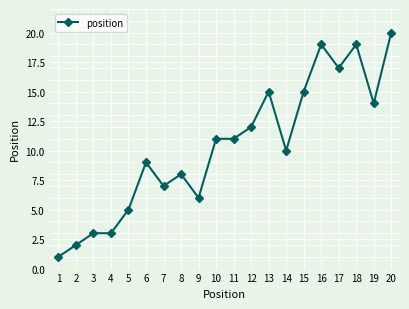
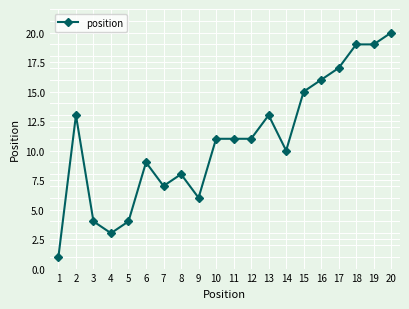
  {
    "1": 1,
-   "2": 2,
-   "3": 3,
+   "2": 13,
+   "3": 4,
    "4": 3,
-   "5": 5,
+   "5": 4,
    "6": 9,
    "7": 7,
    "8": 8,
    "9": 6,
    "10": 11,
    "11": 11,
-   "12": 12,
-   "13": 15,
+   "12": 11,
+   "13": 13,
    "14": 10,
    "15": 15,
-   "16": 19,
+   "16": 16,
    "17": 17,
    "18": 19,
-   "19": 14,
+   "19": 19,
    "20": 20
  }
